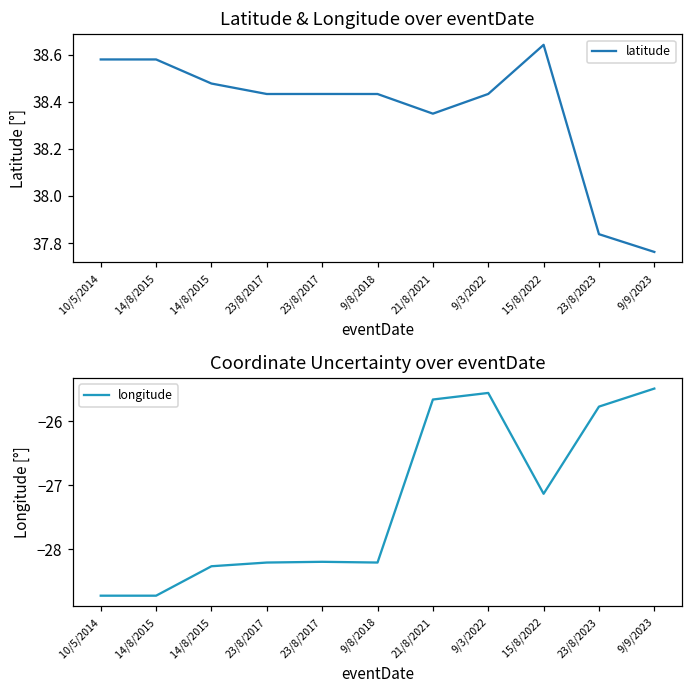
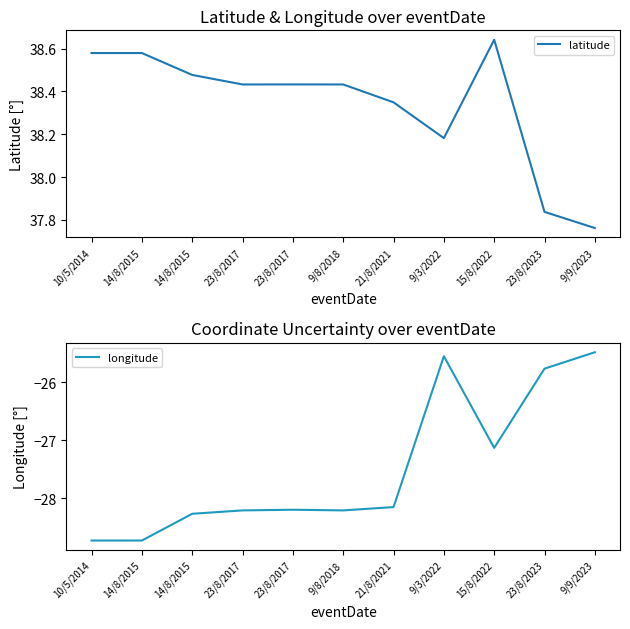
  {
    "Latitude & Longitude over eventDate": {
      "10/5/2014": 38.58,
      "9/8/2018": 38.43,
      "21/8/2021": 38.35,
-     "9/3/2022": 38.43,
+     "9/3/2022": 38.18,
      "15/8/2022": 38.64,
      "23/8/2023": 37.84,
      "9/9/2023": 37.76
    },
    "Coordinate Uncertainty over eventDate": {
      "10/5/2014": -28.7,
      "9/8/2018": -28.2,
-     "21/8/2021": -25.7,
+     "21/8/2021": -28.2,
      "9/3/2022": -25.6,
      "15/8/2022": -27.1,
      "23/8/2023": -25.8,
      "9/9/2023": -25.5
    }
  }
